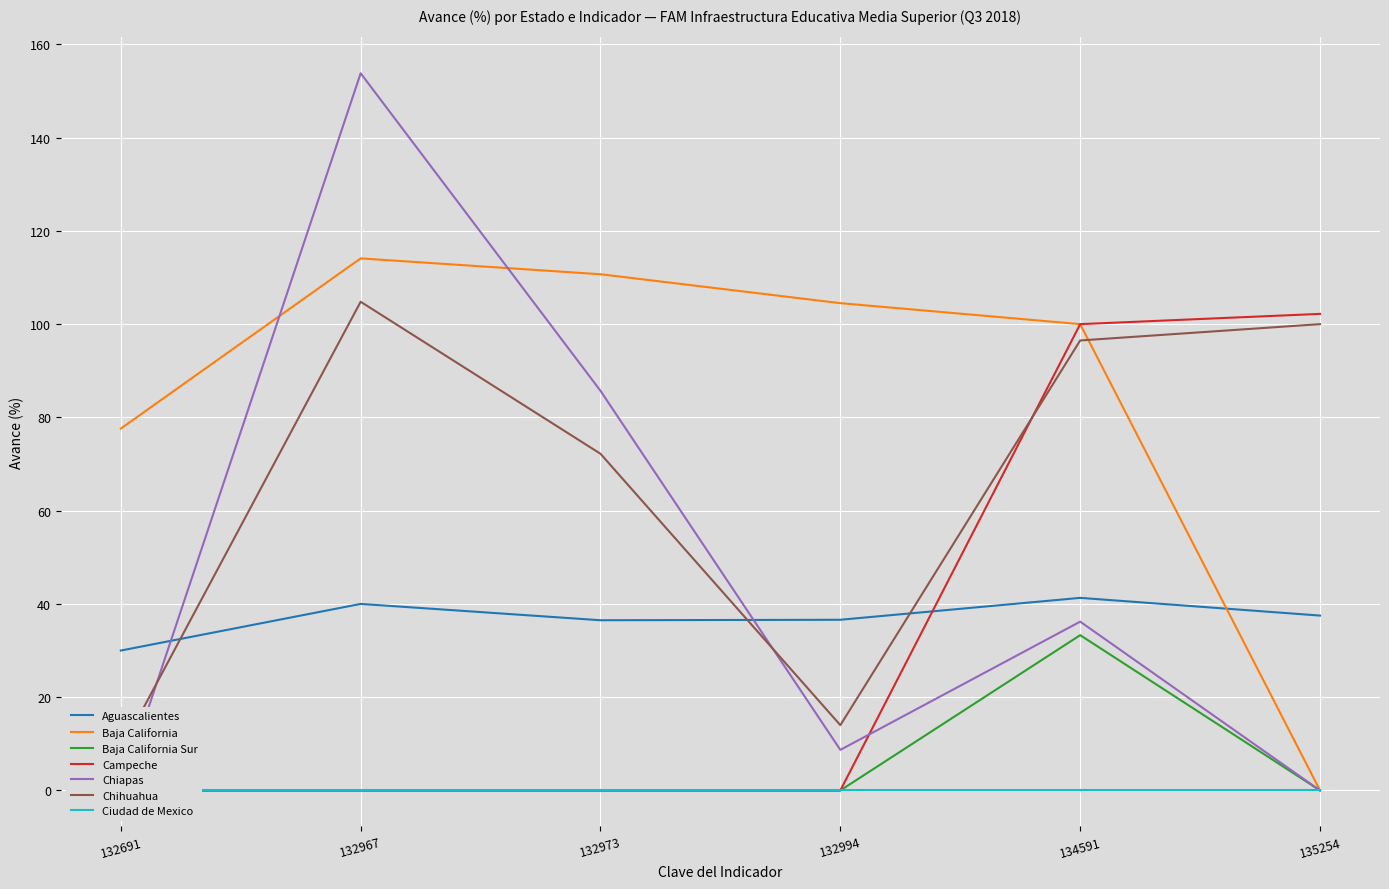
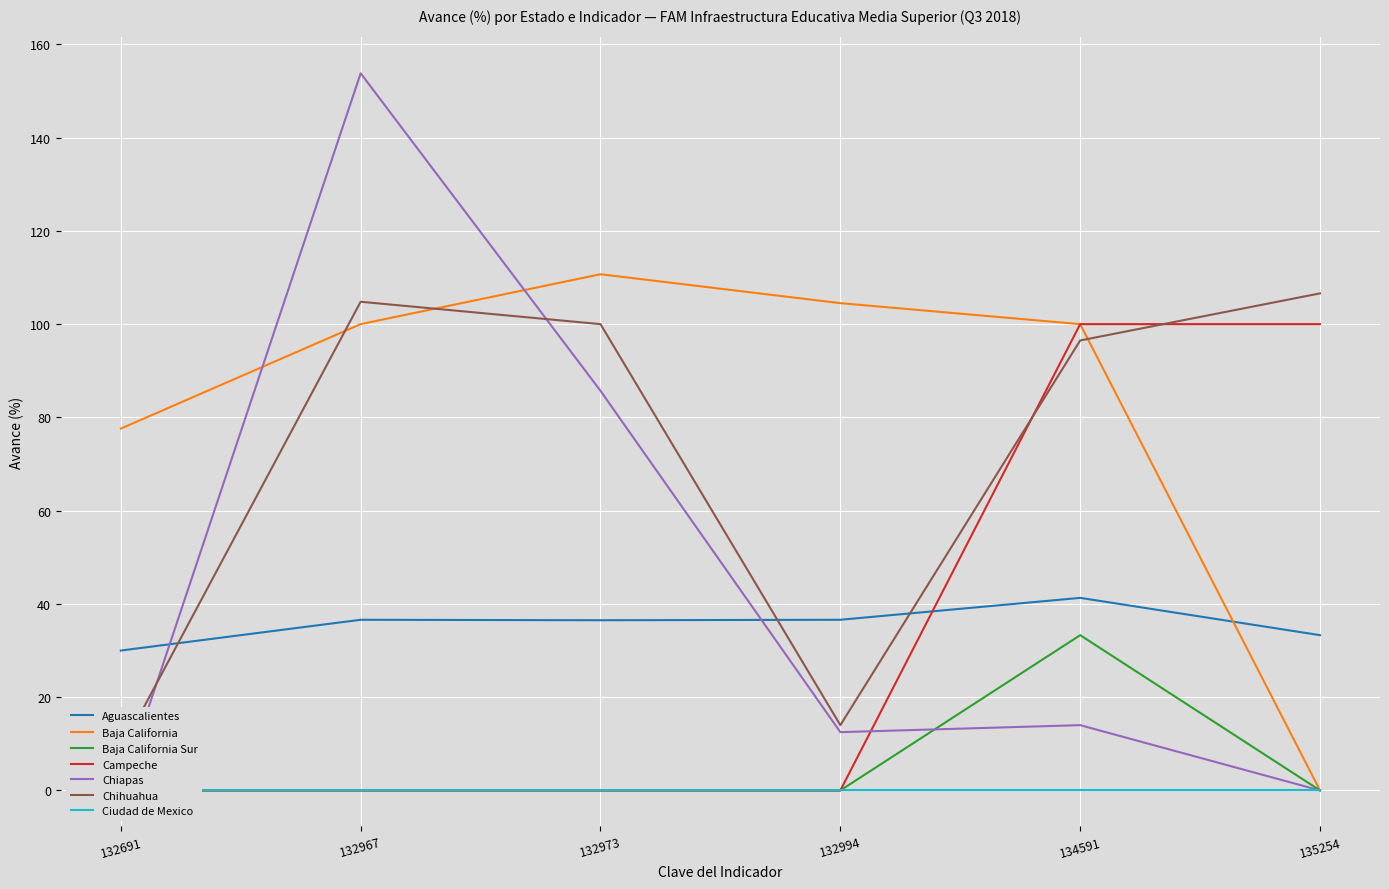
  {
    "Aguascalientes": {
      "132691": 30,
-     "132967": 40,
+     "132967": 37,
      "132973": 37,
      "132994": 37,
      "134591": 41,
-     "135254": 38
+     "135254": 33
    },
    "Baja California": {
      "132691": 78,
-     "132967": 114,
+     "132967": 100,
      "132973": 111,
      "132994": 105
    },
    "Baja California Sur": {
      "134591": 33
    },
    "Campeche": {
-     "135254": 102
+     "135254": 100
    },
    "Chiapas": {
      "132967": 154,
      "132973": 86,
-     "132994": 9,
-     "134591": 36
+     "132994": 13,
+     "134591": 14
    },
    "Chihuahua": {
      "132967": 105,
-     "132973": 72,
+     "132973": 100,
      "132994": 14,
      "134591": 97,
-     "135254": 100
+     "135254": 107
    },
    "Ciudad de Mexico": {
      "134591": 0
    }
  }
